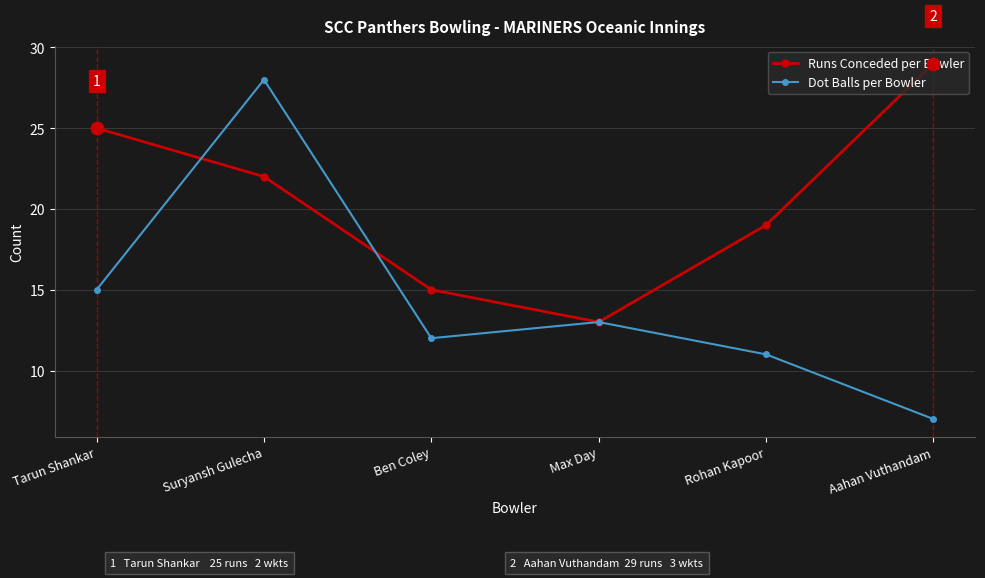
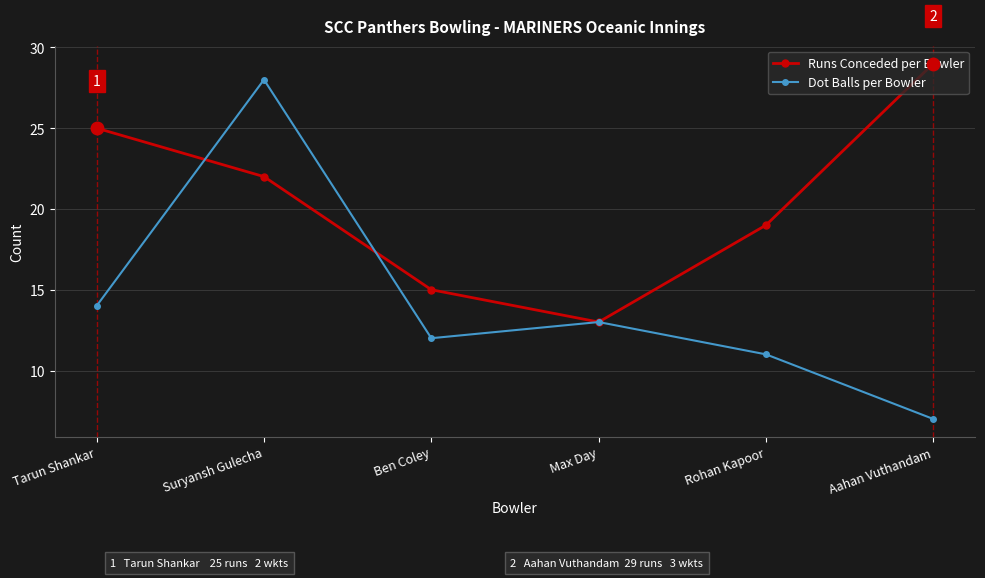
  {
    "Dot Balls per Bowler": {
-     "Tarun Shankar": 15,
+     "Tarun Shankar": 14,
      "Suryansh Gulecha": 28,
      "Ben Coley": 12,
      "Rohan Kapoor": 11,
      "Aahan Vuthandam": 7
    }
  }
